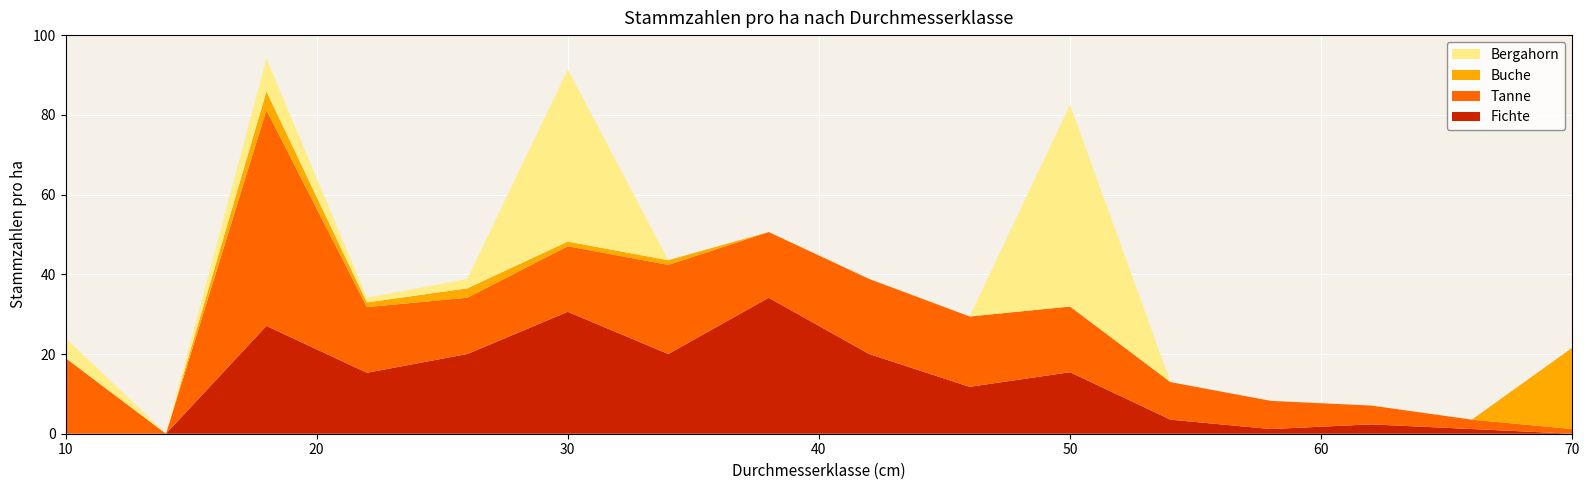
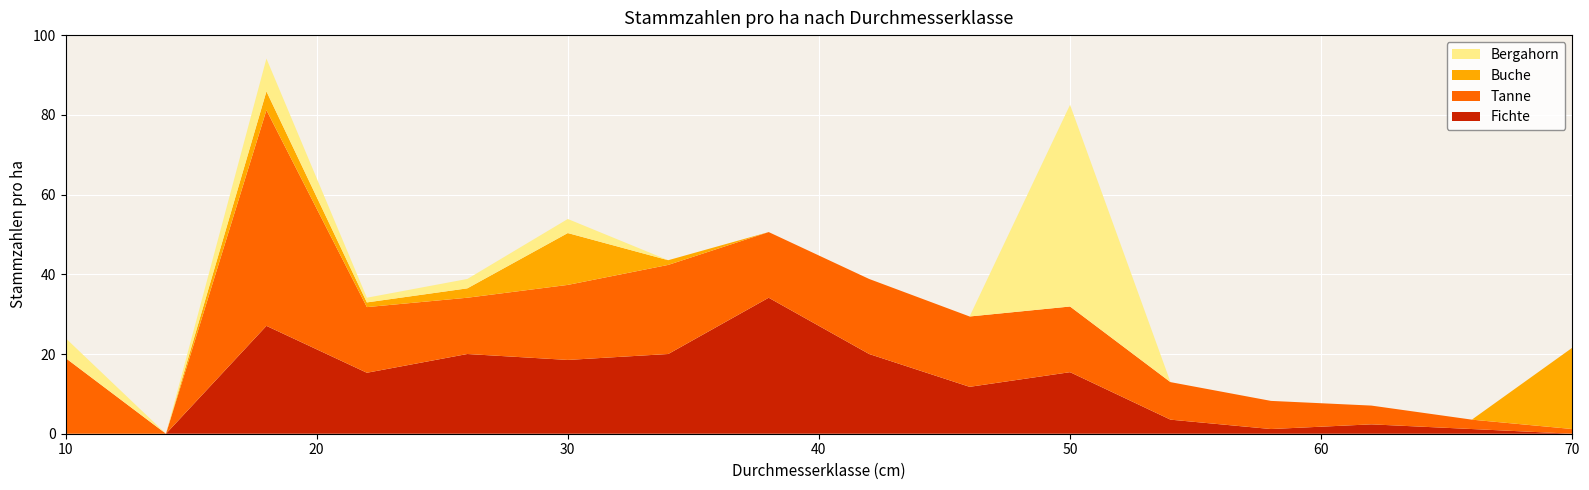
  {
    "Fichte": {
-     "30": 31
+     "30": 19
    },
    "Tanne": {
-     "30": 16
+     "30": 19
    },
    "Buche": {
-     "30": 1
+     "30": 13
    },
    "Bergahorn": {
      "10": 5,
-     "30": 43,
+     "30": 4,
      "50": 51
    }
  }
